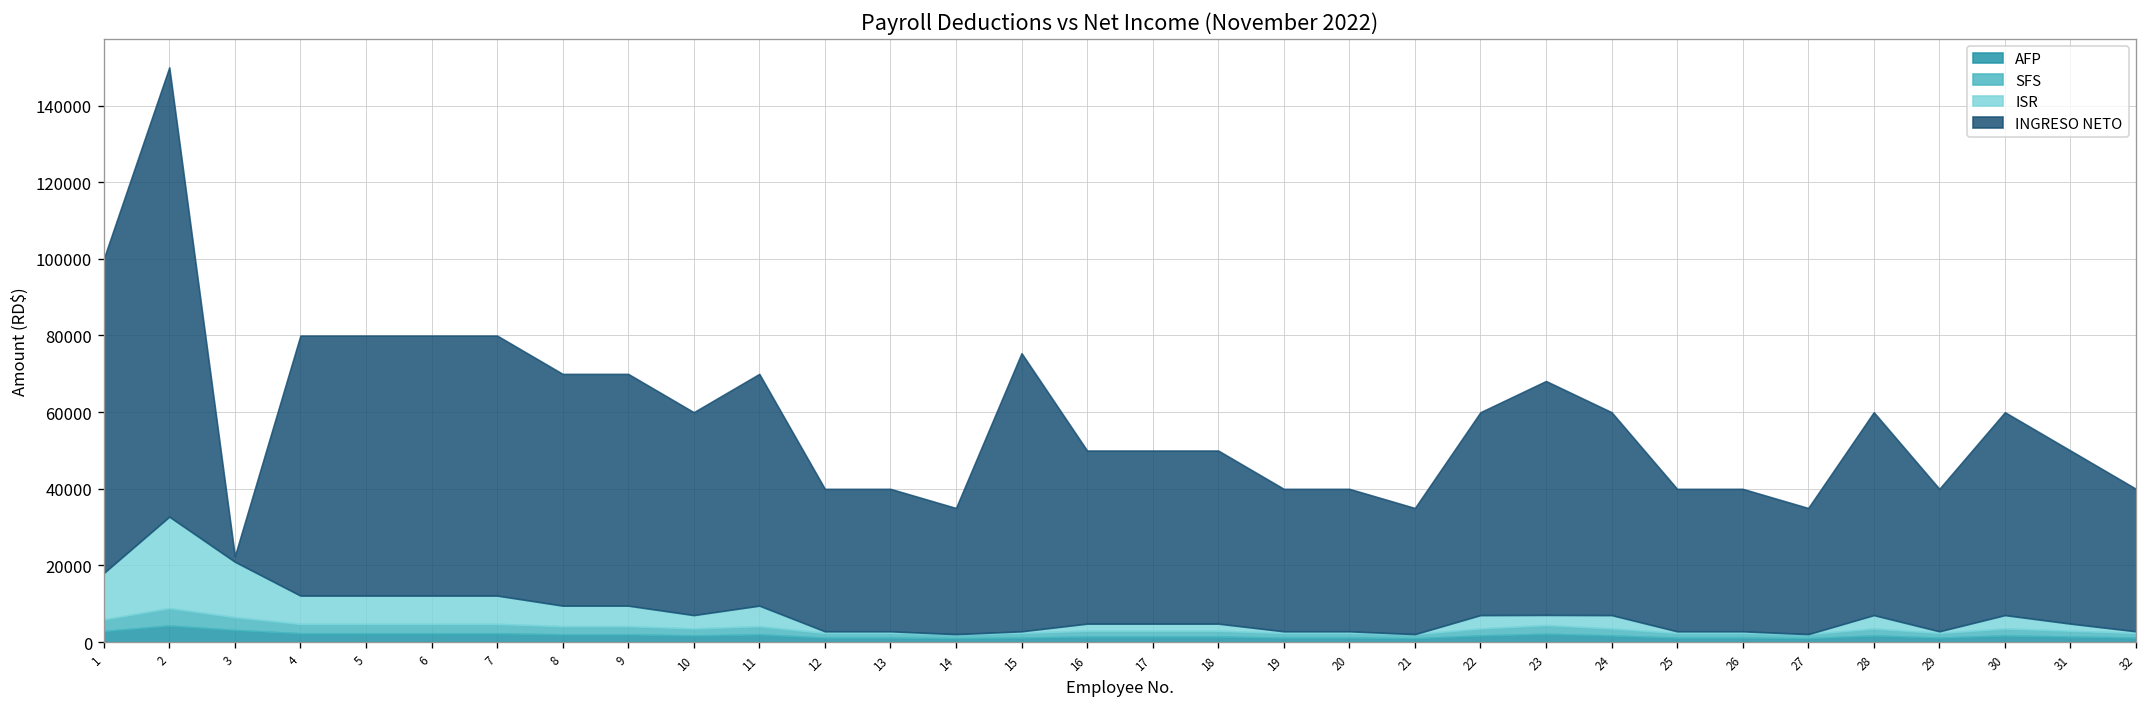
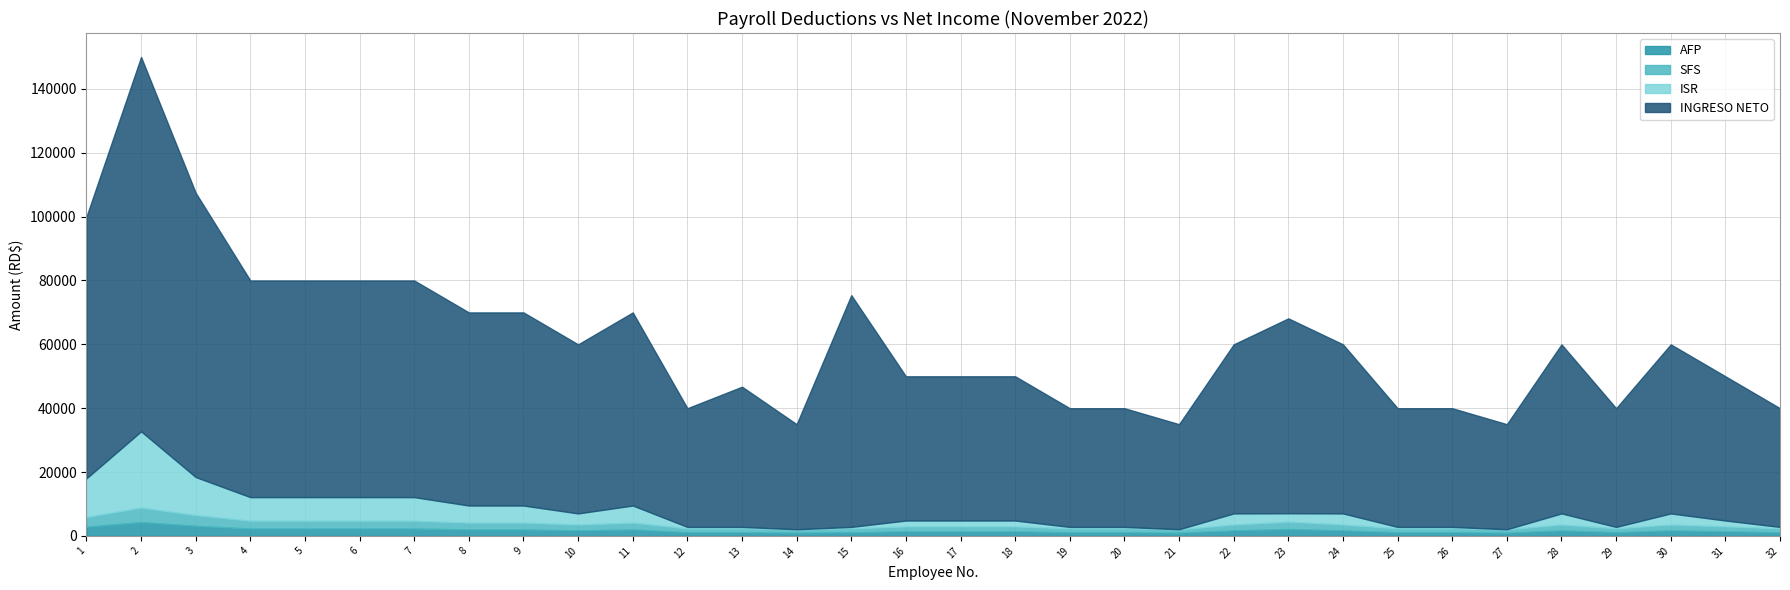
  {
    "ISR": {
      "1": 12000,
      "2": 24000,
-     "3": 14000,
+     "3": 12000,
      "4": 7000,
      "5": 7000,
      "6": 7000,
      "7": 7000,
      "8": 5000,
      "9": 5000,
      "10": 3000,
      "11": 5000,
      "16": 2000,
      "17": 2000,
      "18": 2000,
      "22": 3000,
      "23": 3000,
      "24": 3000,
      "28": 3000,
      "30": 3000,
      "31": 2000
    },
    "INGRESO NETO": {
      "1": 82000,
      "2": 117000,
-     "3": 1000,
+     "3": 89000,
      "4": 68000,
      "5": 68000,
      "6": 68000,
      "7": 68000,
      "8": 60000,
      "9": 60000,
      "10": 53000,
      "11": 60000,
      "12": 37000,
-     "13": 37000,
+     "13": 44000,
      "14": 33000,
      "15": 73000,
      "16": 45000,
      "17": 45000,
      "18": 45000,
      "19": 37000,
      "20": 37000,
      "21": 33000,
      "22": 53000,
      "23": 61000,
      "24": 53000,
      "25": 37000,
      "26": 37000,
      "27": 33000,
      "28": 53000,
      "29": 37000,
      "30": 53000,
      "31": 45000,
      "32": 37000
    }
  }
